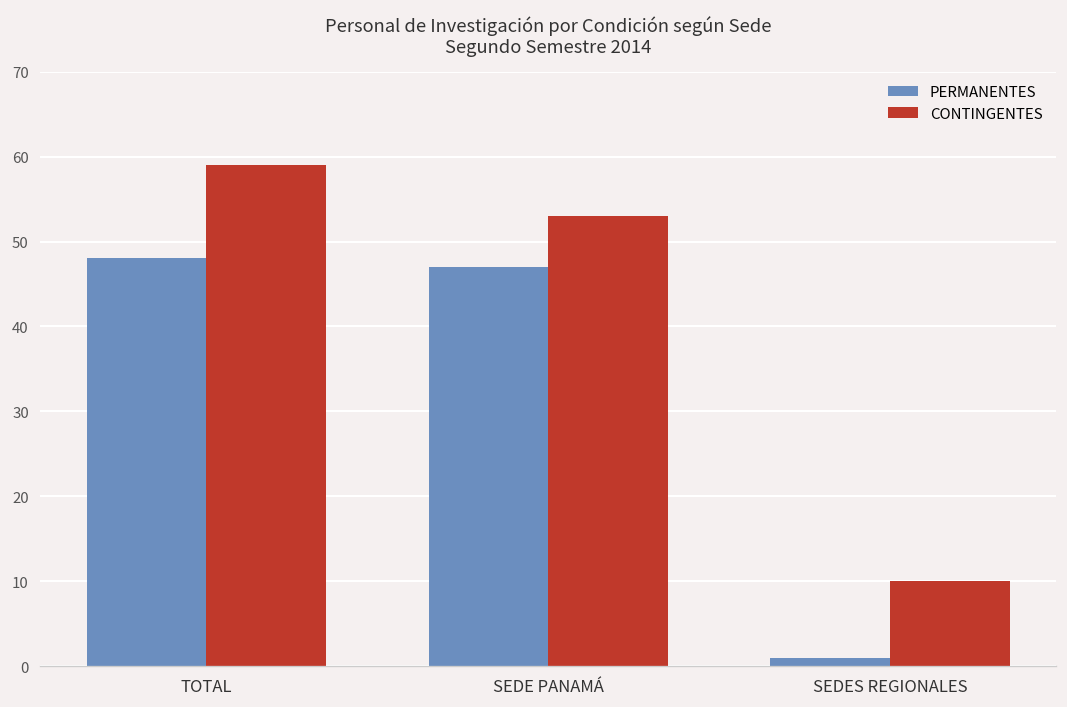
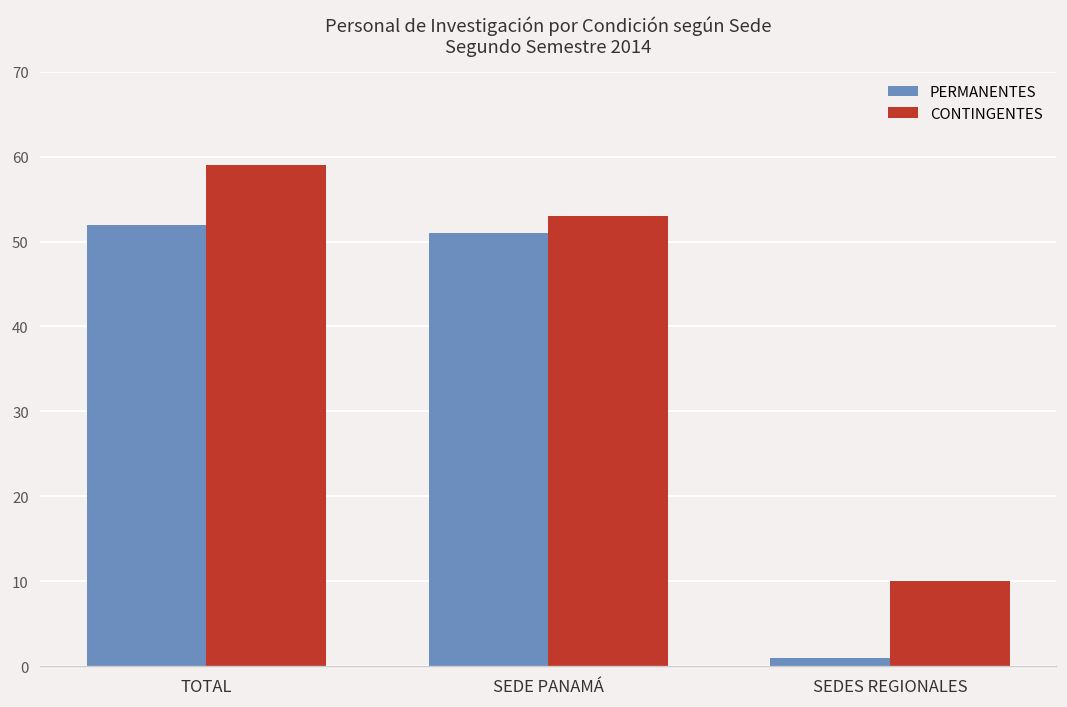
  {
    "PERMANENTES": {
-     "TOTAL": 48,
-     "SEDE PANAMÁ": 47,
+     "TOTAL": 52,
+     "SEDE PANAMÁ": 51,
      "SEDES REGIONALES": 1
    },
    "CONTINGENTES": {
      "TOTAL": 59,
      "SEDE PANAMÁ": 53,
      "SEDES REGIONALES": 10
    }
  }
